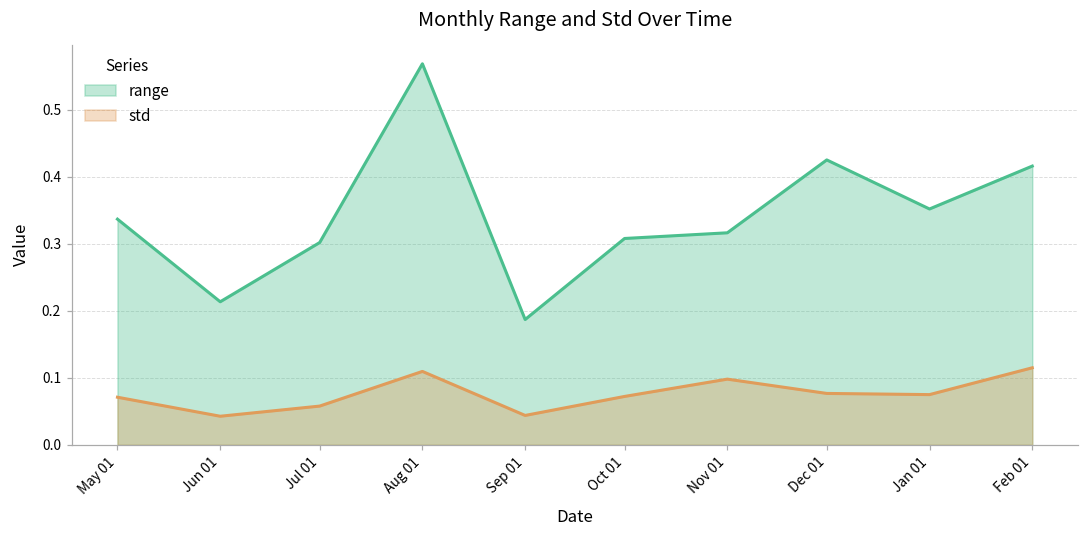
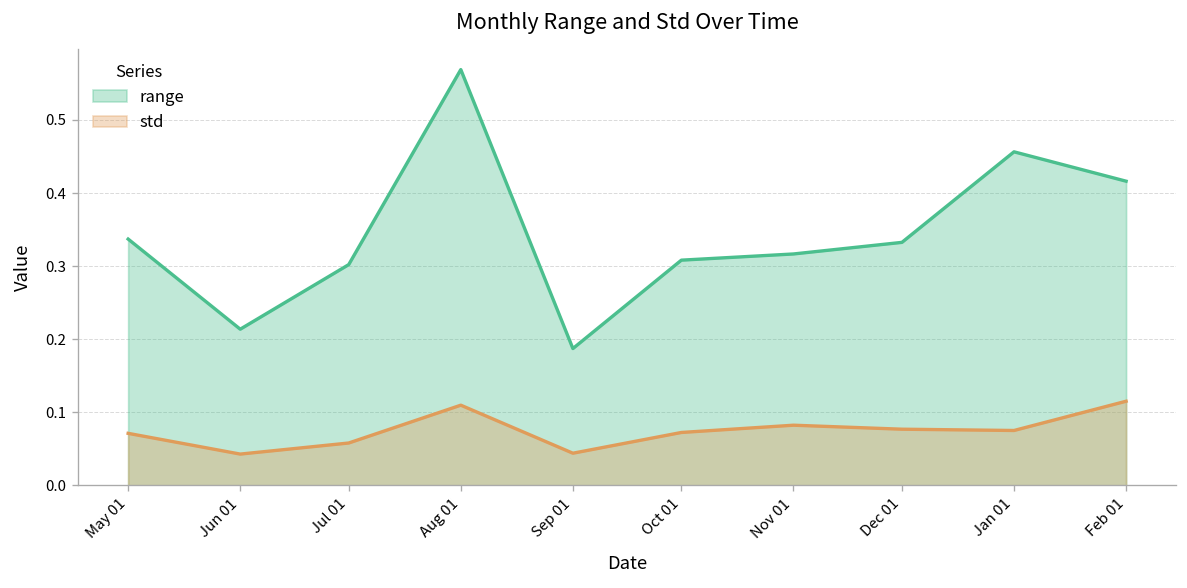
  {
    "range": {
      "May 01": 0.34,
      "Jun 01": 0.21,
      "Jul 01": 0.30,
      "Aug 01": 0.57,
      "Sep 01": 0.19,
      "Oct 01": 0.31,
      "Nov 01": 0.32,
-     "Dec 01": 0.43,
-     "Jan 01": 0.35,
+     "Dec 01": 0.33,
+     "Jan 01": 0.46,
      "Feb 01": 0.42
    },
    "std": {
      "May 01": 0.07,
      "Jun 01": 0.04,
      "Jul 01": 0.06,
      "Aug 01": 0.11,
      "Sep 01": 0.04,
      "Oct 01": 0.07,
-     "Nov 01": 0.10,
+     "Nov 01": 0.08,
      "Dec 01": 0.08,
      "Jan 01": 0.08,
      "Feb 01": 0.12
    }
  }
